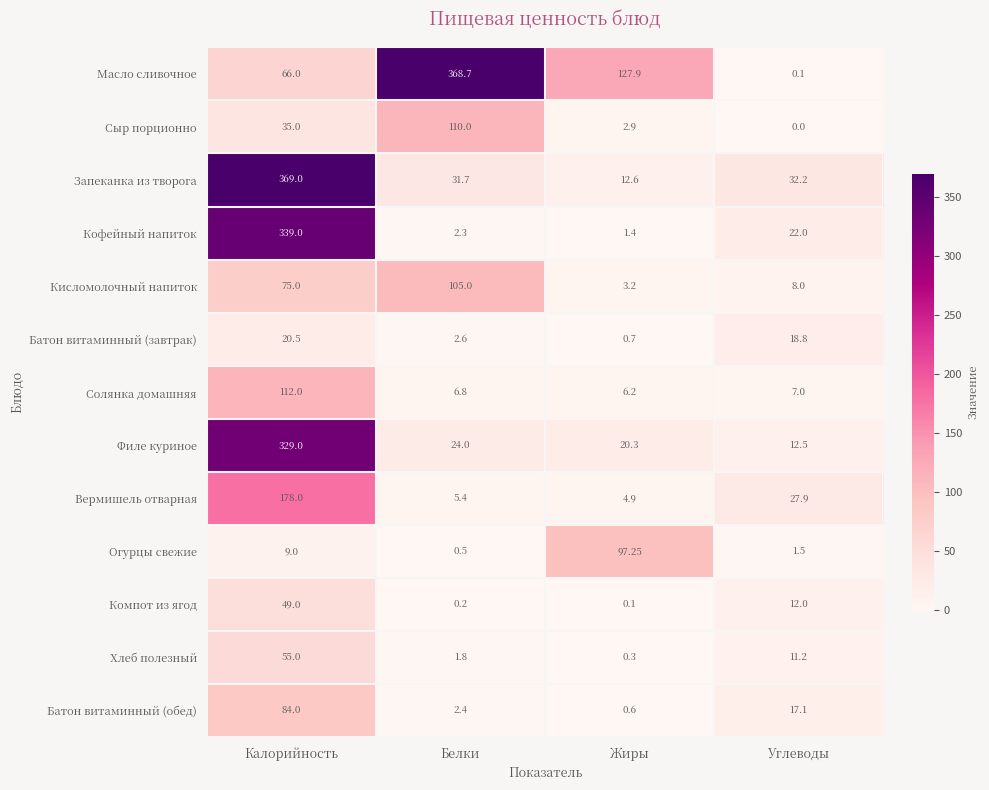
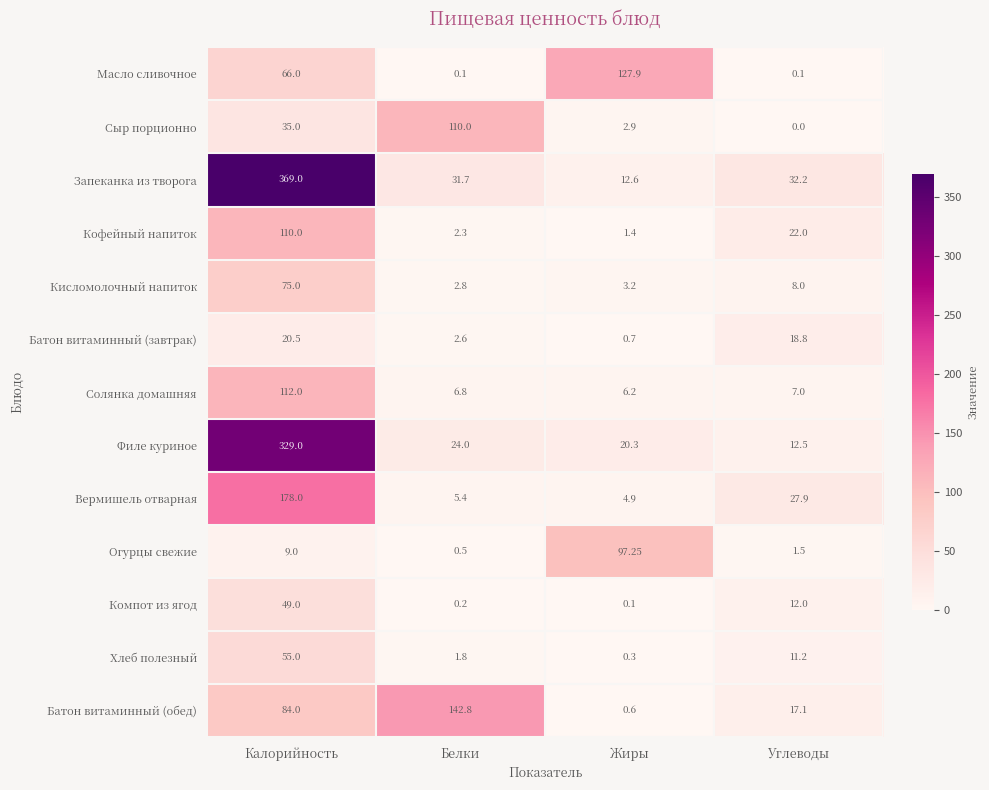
  {
    "Масло сливочное": {
      "Калорийность": 66.0,
-     "Белки": 368.7,
+     "Белки": 0.1,
      "Жиры": 127.9,
      "Углеводы": 0.1
    },
    "Сыр порционно": {
      "Калорийность": 35.0,
      "Белки": 110.0,
      "Жиры": 2.9,
      "Углеводы": 0.0
    },
    "Запеканка из творога": {
      "Калорийность": 369.0,
      "Белки": 31.7,
      "Жиры": 12.6,
      "Углеводы": 32.2
    },
    "Кофейный напиток": {
-     "Калорийность": 339.0,
+     "Калорийность": 110.0,
      "Белки": 2.3,
      "Жиры": 1.4,
      "Углеводы": 22.0
    },
    "Кисломолочный напиток": {
      "Калорийность": 75.0,
-     "Белки": 105.0,
+     "Белки": 2.8,
      "Жиры": 3.2,
      "Углеводы": 8.0
    },
    "Батон витаминный (завтрак)": {
      "Калорийность": 20.5,
      "Белки": 2.6,
      "Жиры": 0.7,
      "Углеводы": 18.8
    },
    "Солянка домашняя": {
      "Калорийность": 112.0,
      "Белки": 6.8,
      "Жиры": 6.2,
      "Углеводы": 7.0
    },
    "Филе куриное": {
      "Калорийность": 329.0,
      "Белки": 24.0,
      "Жиры": 20.3,
      "Углеводы": 12.5
    },
    "Вермишель отварная": {
      "Калорийность": 178.0,
      "Белки": 5.4,
      "Жиры": 4.9,
      "Углеводы": 27.9
    },
    "Огурцы свежие": {
      "Калорийность": 9.0,
      "Белки": 0.5,
      "Жиры": 97.25,
      "Углеводы": 1.5
    },
    "Компот из ягод": {
      "Калорийность": 49.0,
      "Белки": 0.2,
      "Жиры": 0.1,
      "Углеводы": 12.0
    },
    "Хлеб полезный": {
      "Калорийность": 55.0,
      "Белки": 1.8,
      "Жиры": 0.3,
      "Углеводы": 11.2
    },
    "Батон витаминный (обед)": {
      "Калорийность": 84.0,
-     "Белки": 2.4,
+     "Белки": 142.8,
      "Жиры": 0.6,
      "Углеводы": 17.1
    }
  }
